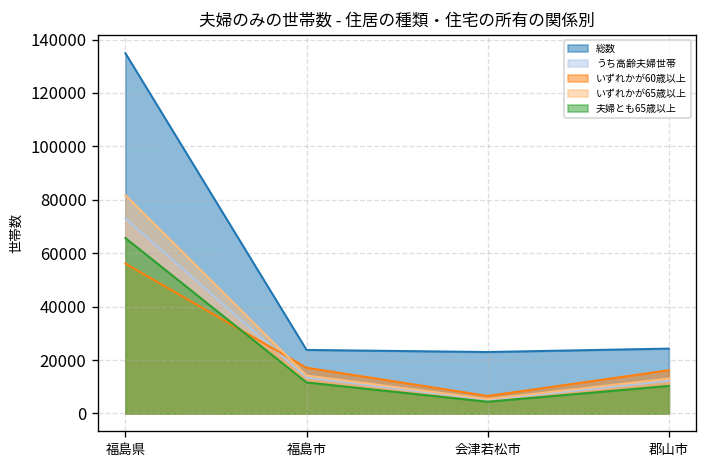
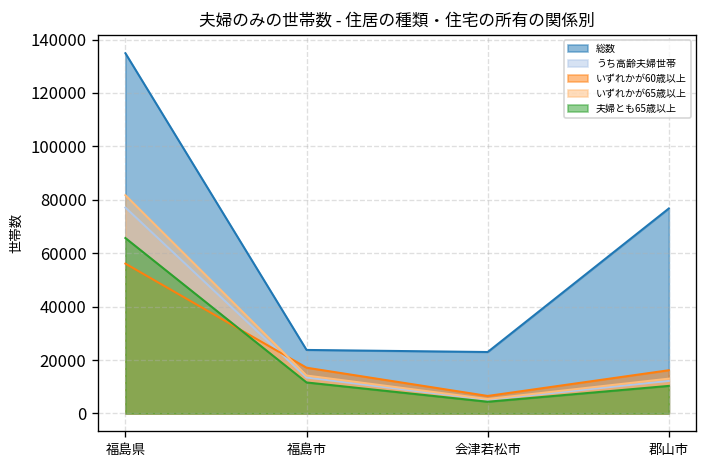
  {
    "総数": {
      "福島県": 135000,
      "福島市": 24000,
      "会津若松市": 23000,
-     "郡山市": 24000
+     "郡山市": 77000
    },
    "うち高齢夫婦世帯": {
-     "福島県": 73000
+     "福島県": 77000
    },
    "いずれかが60歳以上": {
      "福島県": 56000,
      "福島市": 17000,
      "会津若松市": 7000,
      "郡山市": 16000
    },
    "いずれかが65歳以上": {
      "福島県": 82000
    },
    "夫婦とも65歳以上": {
      "福島県": 66000,
      "福島市": 12000,
      "郡山市": 10000
    }
  }
